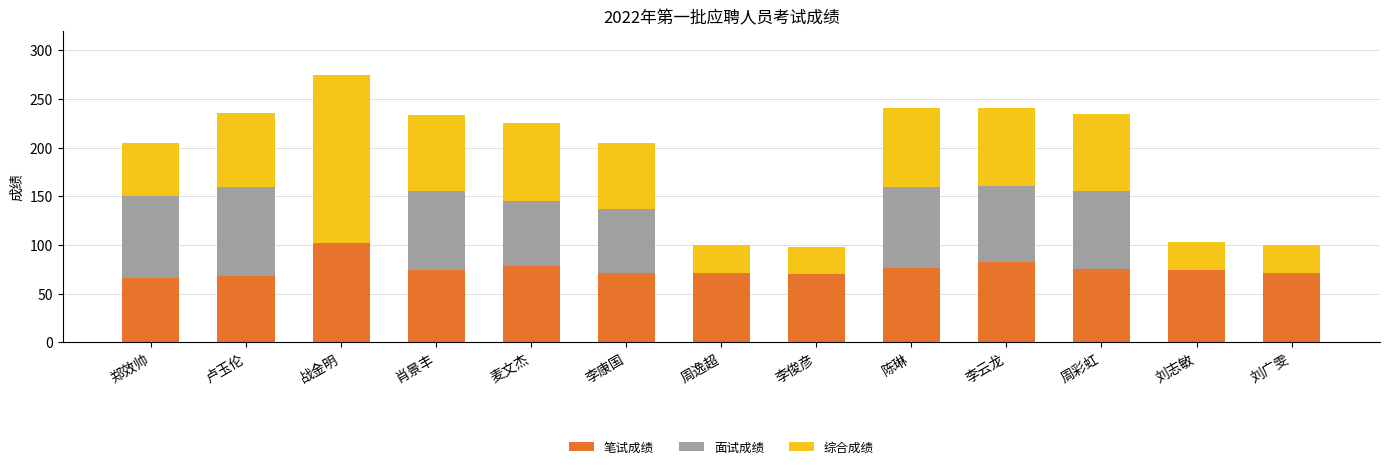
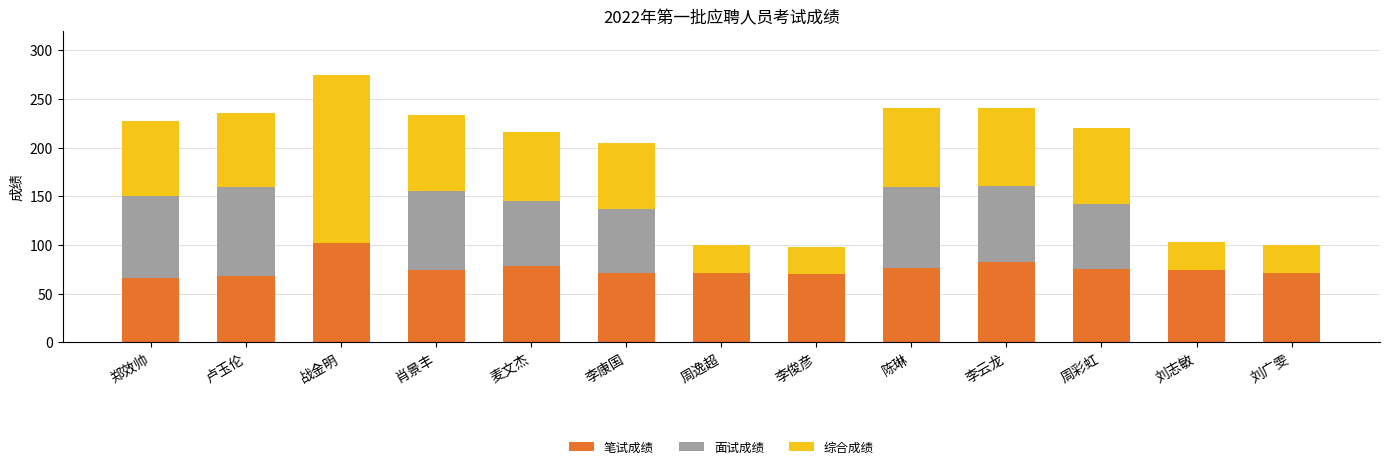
  {
    "笔试成绩": {
      "郑效帅": 70,
      "卢玉伦": 70,
      "战金明": 100,
      "肖景丰": 70,
      "麦文杰": 80,
      "李康国": 70,
      "周逸超": 70,
      "李俊彦": 70,
      "陈琳": 80,
      "李云龙": 80,
      "周彩虹": 80,
      "刘志敏": 70,
      "刘广雯": 70
    },
    "面试成绩": {
      "郑效帅": 80,
      "卢玉伦": 90,
      "战金明": 0,
      "肖景丰": 80,
      "麦文杰": 70,
      "李康国": 70,
      "周逸超": 0,
      "李俊彦": 0,
      "陈琳": 80,
      "李云龙": 80,
-     "周彩虹": 80,
+     "周彩虹": 70,
      "刘志敏": 0,
      "刘广雯": 0
    },
    "综合成绩": {
-     "郑效帅": 50,
+     "郑效帅": 80,
      "卢玉伦": 80,
      "战金明": 170,
      "肖景丰": 80,
-     "麦文杰": 80,
+     "麦文杰": 70,
      "李康国": 70,
      "周逸超": 30,
      "李俊彦": 30,
      "陈琳": 80,
      "李云龙": 80,
      "周彩虹": 80,
      "刘志敏": 30,
      "刘广雯": 30
    }
  }
